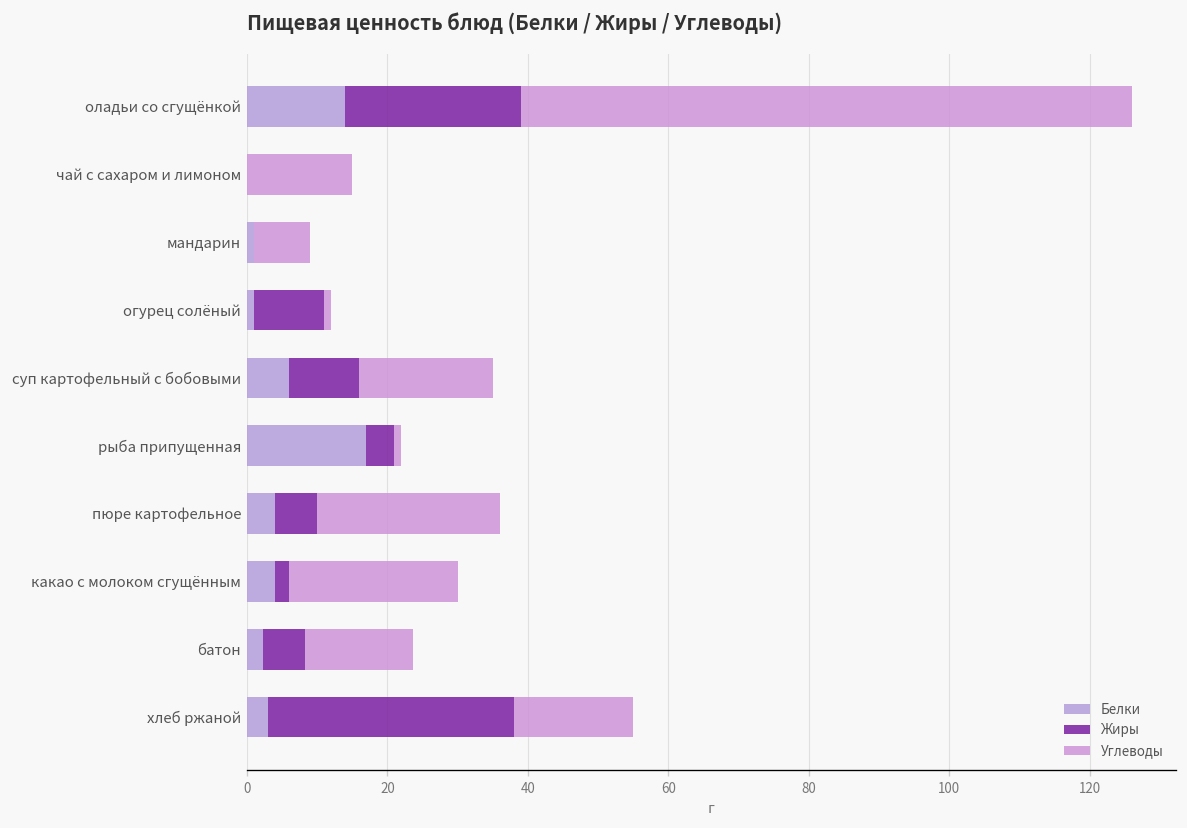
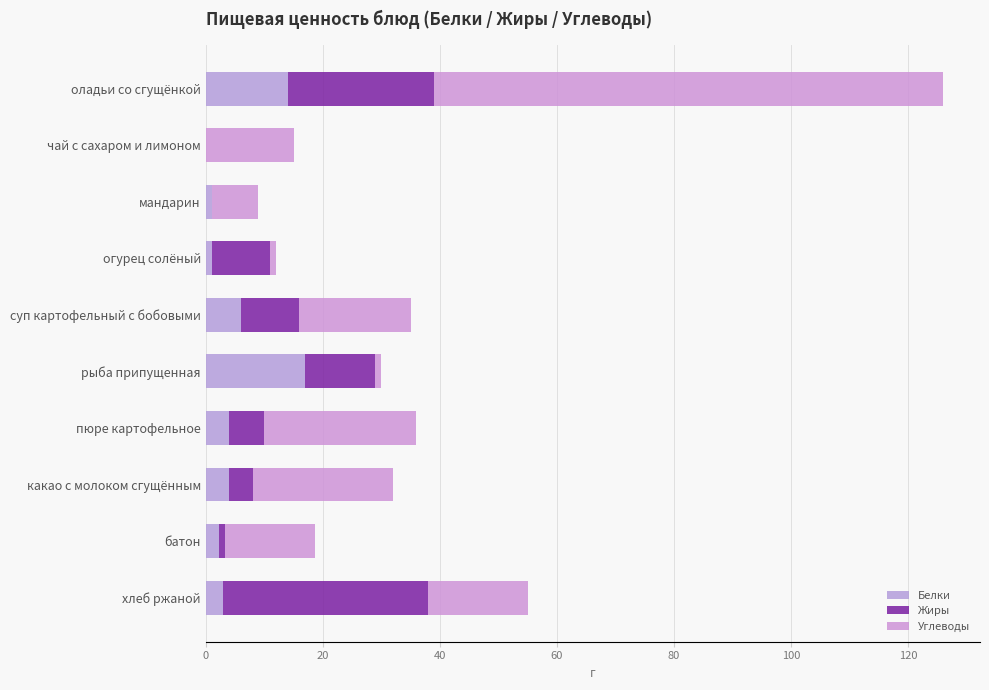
  {
    "Жиры": {
      "оладьи со сгущёнкой": 25,
      "чай с сахаром и лимоном": 0,
      "мандарин": 0,
      "огурец солёный": 10,
      "суп картофельный с бобовыми": 10,
-     "рыба припущенная": 4,
+     "рыба припущенная": 12,
      "пюре картофельное": 6,
-     "какао с молоком сгущённым": 2,
-     "батон": 6,
+     "какао с молоком сгущённым": 4,
+     "батон": 1,
      "хлеб ржаной": 35
    }
  }
